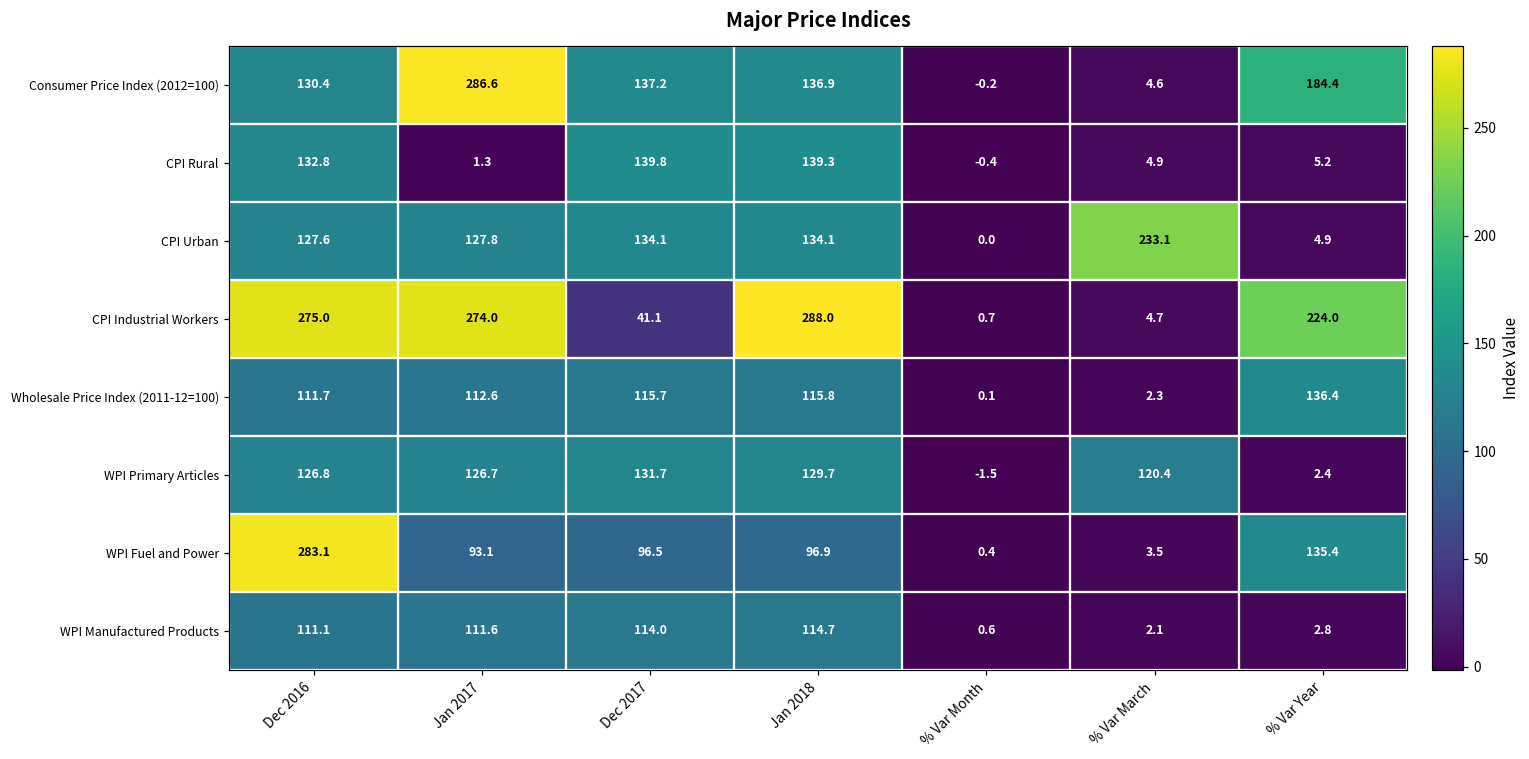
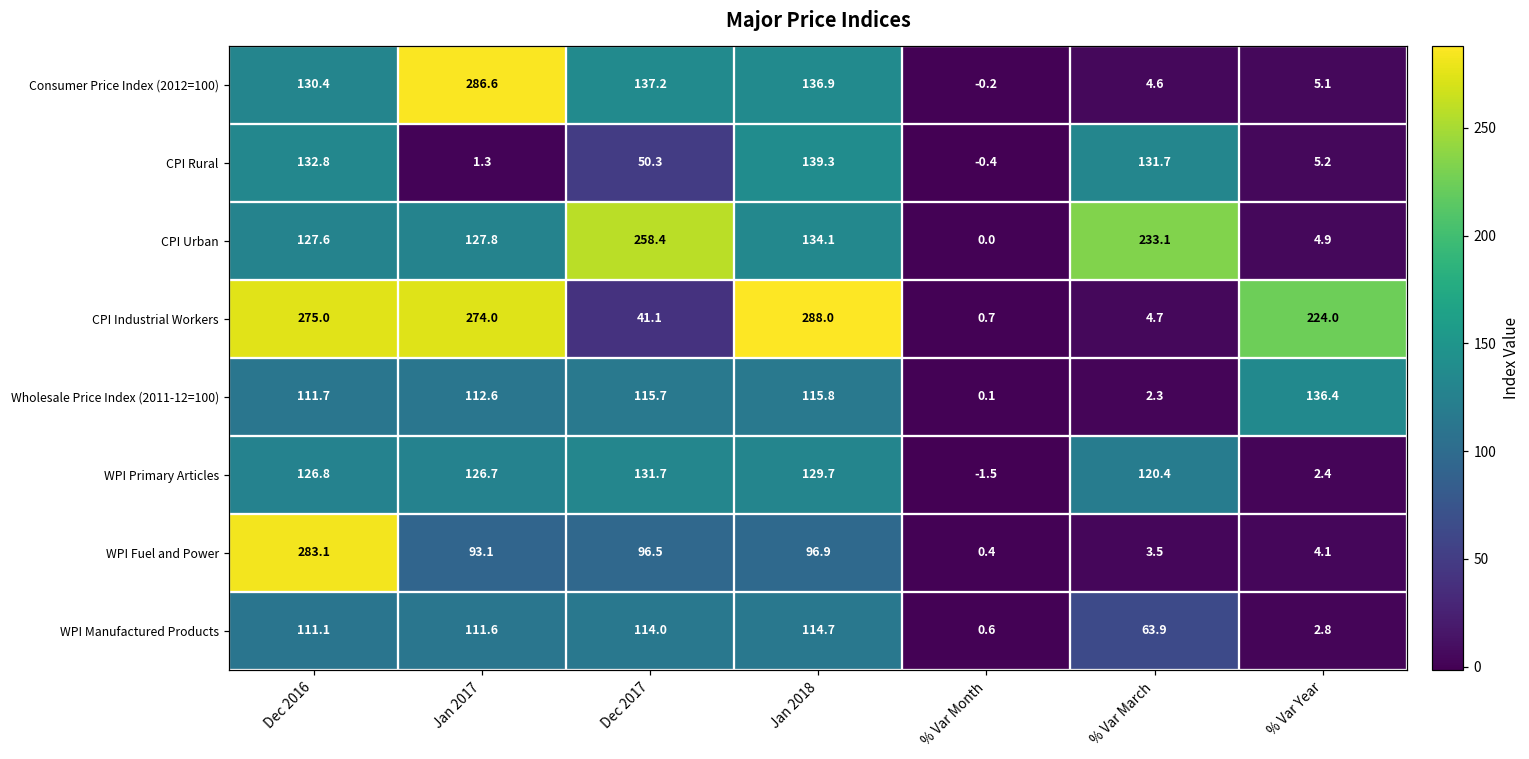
  {
    "Consumer Price Index (2012=100)": {
      "Dec 2016": 130.4,
      "Jan 2017": 286.6,
      "Dec 2017": 137.2,
      "Jan 2018": 136.9,
      "% Var Month": -0.2,
      "% Var March": 4.6,
-     "% Var Year": 184.4
+     "% Var Year": 5.1
    },
    "CPI Rural": {
      "Dec 2016": 132.8,
      "Jan 2017": 1.3,
-     "Dec 2017": 139.8,
+     "Dec 2017": 50.3,
      "Jan 2018": 139.3,
      "% Var Month": -0.4,
-     "% Var March": 4.9,
+     "% Var March": 131.7,
      "% Var Year": 5.2
    },
    "CPI Urban": {
      "Dec 2016": 127.6,
      "Jan 2017": 127.8,
-     "Dec 2017": 134.1,
+     "Dec 2017": 258.4,
      "Jan 2018": 134.1,
      "% Var Month": 0.0,
      "% Var March": 233.1,
      "% Var Year": 4.9
    },
    "CPI Industrial Workers": {
      "Dec 2016": 275.0,
      "Jan 2017": 274.0,
      "Dec 2017": 41.1,
      "Jan 2018": 288.0,
      "% Var Month": 0.7,
      "% Var March": 4.7,
      "% Var Year": 224.0
    },
    "Wholesale Price Index (2011-12=100)": {
      "Dec 2016": 111.7,
      "Jan 2017": 112.6,
      "Dec 2017": 115.7,
      "Jan 2018": 115.8,
      "% Var Month": 0.1,
      "% Var March": 2.3,
      "% Var Year": 136.4
    },
    "WPI Primary Articles": {
      "Dec 2016": 126.8,
      "Jan 2017": 126.7,
      "Dec 2017": 131.7,
      "Jan 2018": 129.7,
      "% Var Month": -1.5,
      "% Var March": 120.4,
      "% Var Year": 2.4
    },
    "WPI Fuel and Power": {
      "Dec 2016": 283.1,
      "Jan 2017": 93.1,
      "Dec 2017": 96.5,
      "Jan 2018": 96.9,
      "% Var Month": 0.4,
      "% Var March": 3.5,
-     "% Var Year": 135.4
+     "% Var Year": 4.1
    },
    "WPI Manufactured Products": {
      "Dec 2016": 111.1,
      "Jan 2017": 111.6,
      "Dec 2017": 114.0,
      "Jan 2018": 114.7,
      "% Var Month": 0.6,
-     "% Var March": 2.1,
+     "% Var March": 63.9,
      "% Var Year": 2.8
    }
  }
